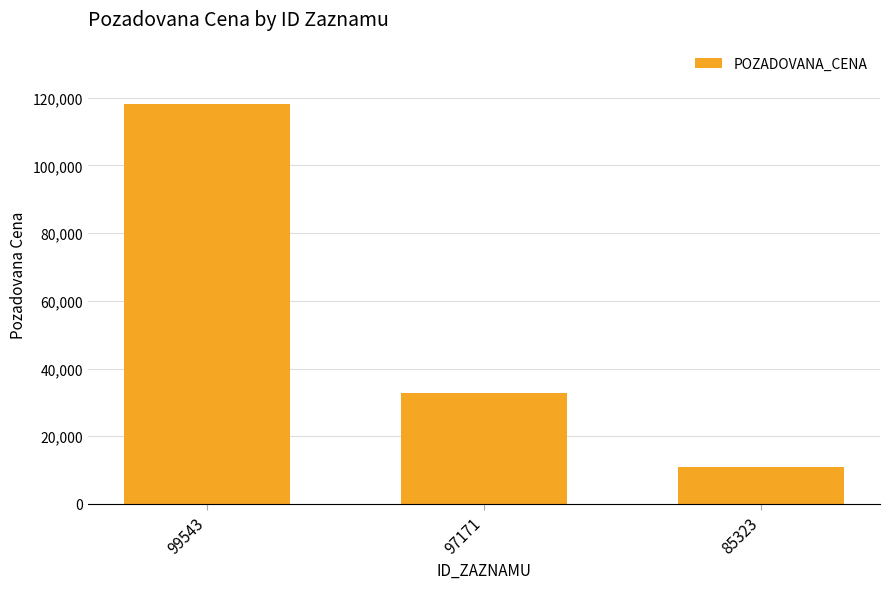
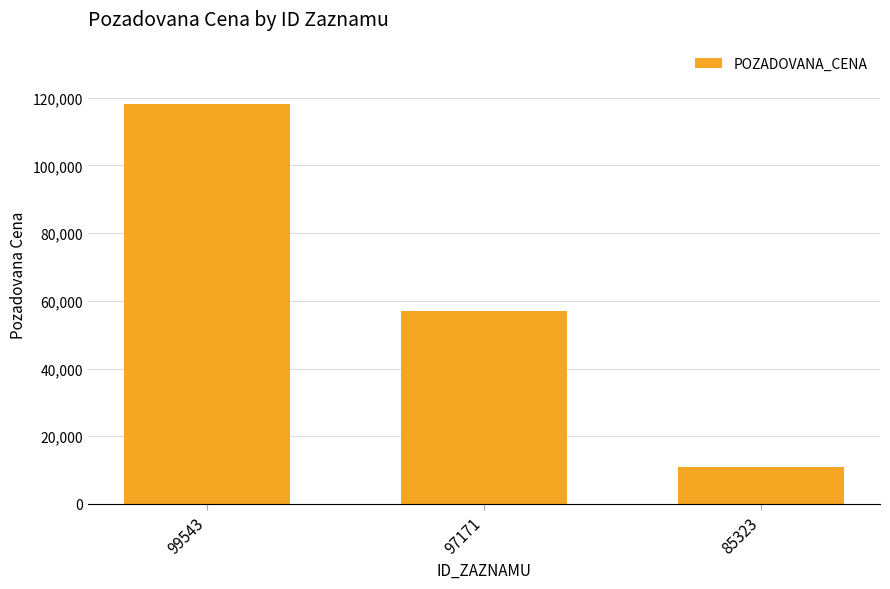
  {
    "99543": "118,000",
-   "97171": "33,000",
+   "97171": "57,000",
    "85323": "11,000"
  }
